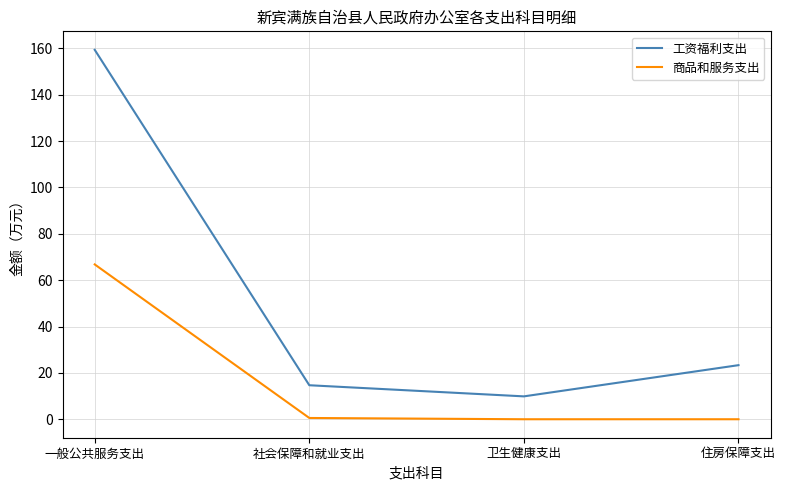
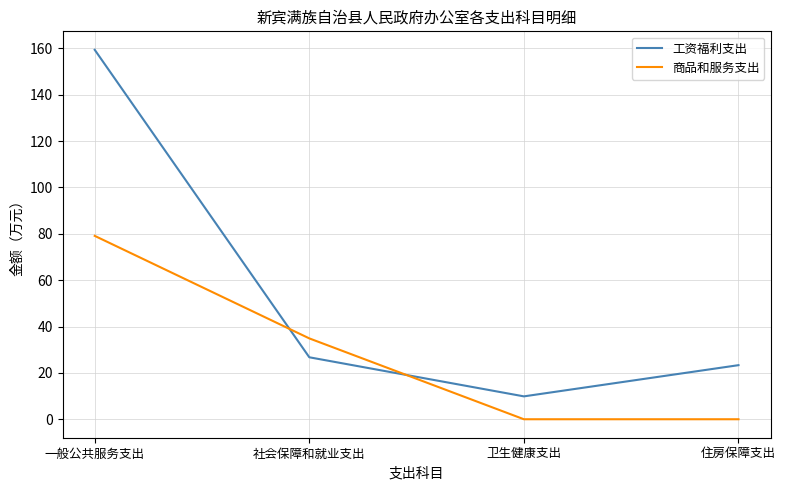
  {
    "工资福利支出": {
      "一般公共服务支出": 159,
-     "社会保障和就业支出": 15,
+     "社会保障和就业支出": 27,
      "卫生健康支出": 10,
      "住房保障支出": 23
    },
    "商品和服务支出": {
-     "一般公共服务支出": 67,
-     "社会保障和就业支出": 1,
+     "一般公共服务支出": 79,
+     "社会保障和就业支出": 35,
      "卫生健康支出": 0,
      "住房保障支出": 0
    }
  }
